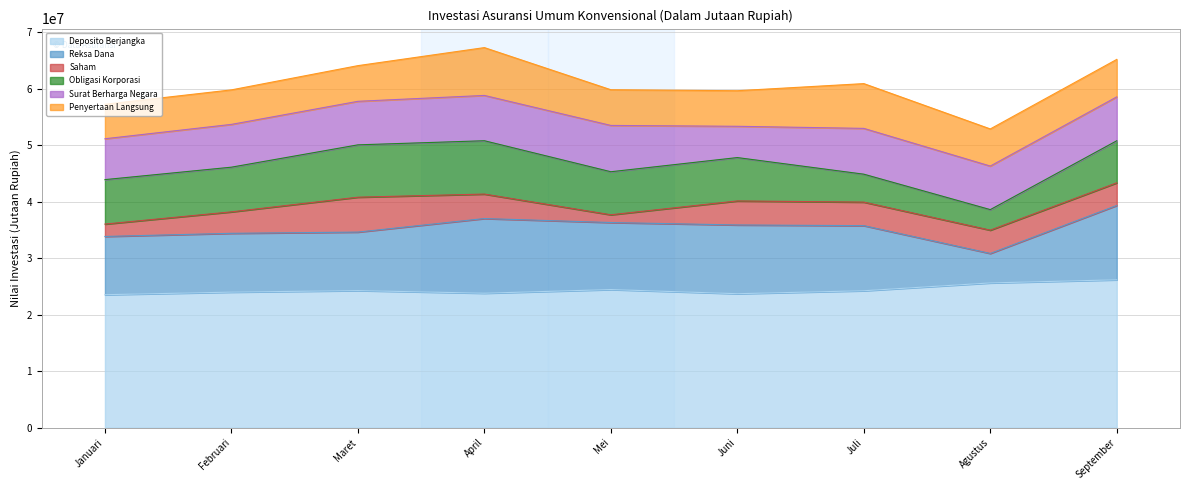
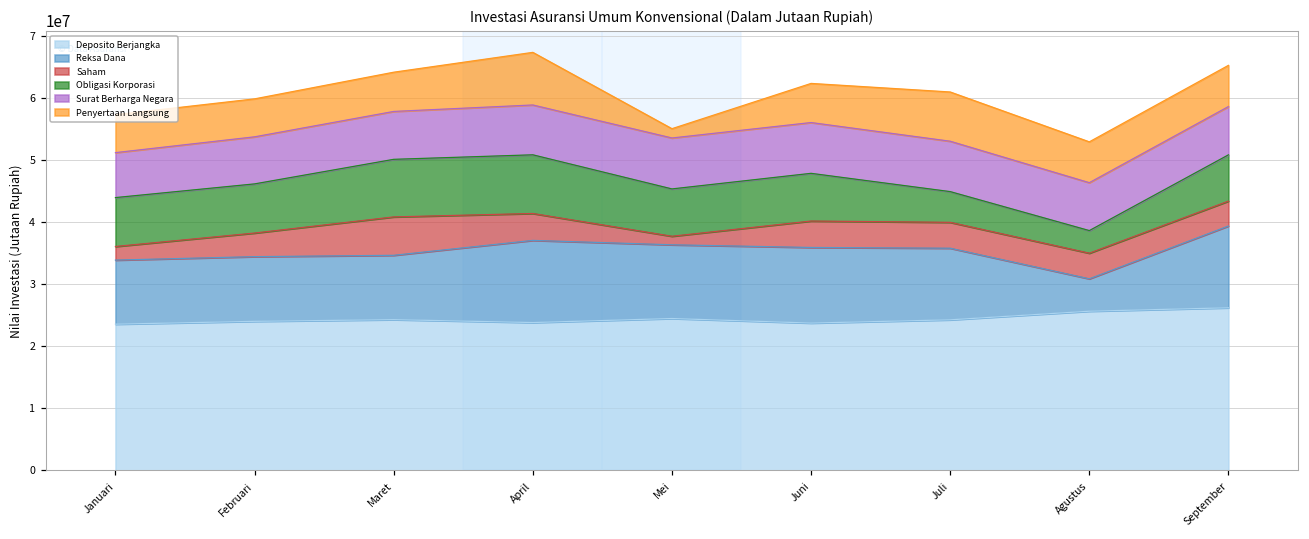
  {
    "Deposito Berjangka": {
      "Januari": 24000000,
      "Februari": 24000000,
      "Maret": 24000000,
      "April": 24000000,
      "Mei": 24000000,
      "Juni": 24000000,
      "Juli": 24000000,
      "Agustus": 26000000,
      "September": 26000000
    },
    "Reksa Dana": {
      "Januari": 10000000,
      "Februari": 10000000,
      "Maret": 10000000,
      "April": 13000000,
      "Mei": 12000000,
      "Juni": 12000000,
      "Juli": 12000000,
      "Agustus": 5000000,
      "September": 13000000
    },
    "Saham": {
      "Januari": 2000000,
      "Februari": 4000000,
      "Maret": 6000000,
      "April": 4000000,
      "Mei": 1000000,
      "Juni": 4000000,
      "Juli": 4000000,
      "Agustus": 4000000,
      "September": 4000000
    },
    "Obligasi Korporasi": {
      "Januari": 8000000,
      "Februari": 8000000,
      "Maret": 9000000,
      "April": 9000000,
      "Mei": 8000000,
      "Juni": 8000000,
      "Juli": 5000000,
      "Agustus": 4000000,
      "September": 7000000
    },
    "Surat Berharga Negara": {
      "Januari": 7000000,
      "Februari": 8000000,
      "Maret": 8000000,
      "April": 8000000,
      "Mei": 8000000,
-     "Juni": 6000000,
+     "Juni": 8000000,
      "Juli": 8000000,
      "Agustus": 8000000,
      "September": 8000000
    },
    "Penyertaan Langsung": {
      "Februari": 6000000,
      "Maret": 6000000,
      "April": 8000000,
-     "Mei": 6000000,
+     "Mei": 1000000,
      "Juni": 6000000,
      "Juli": 8000000,
      "Agustus": 7000000,
      "September": 7000000
    }
  }
